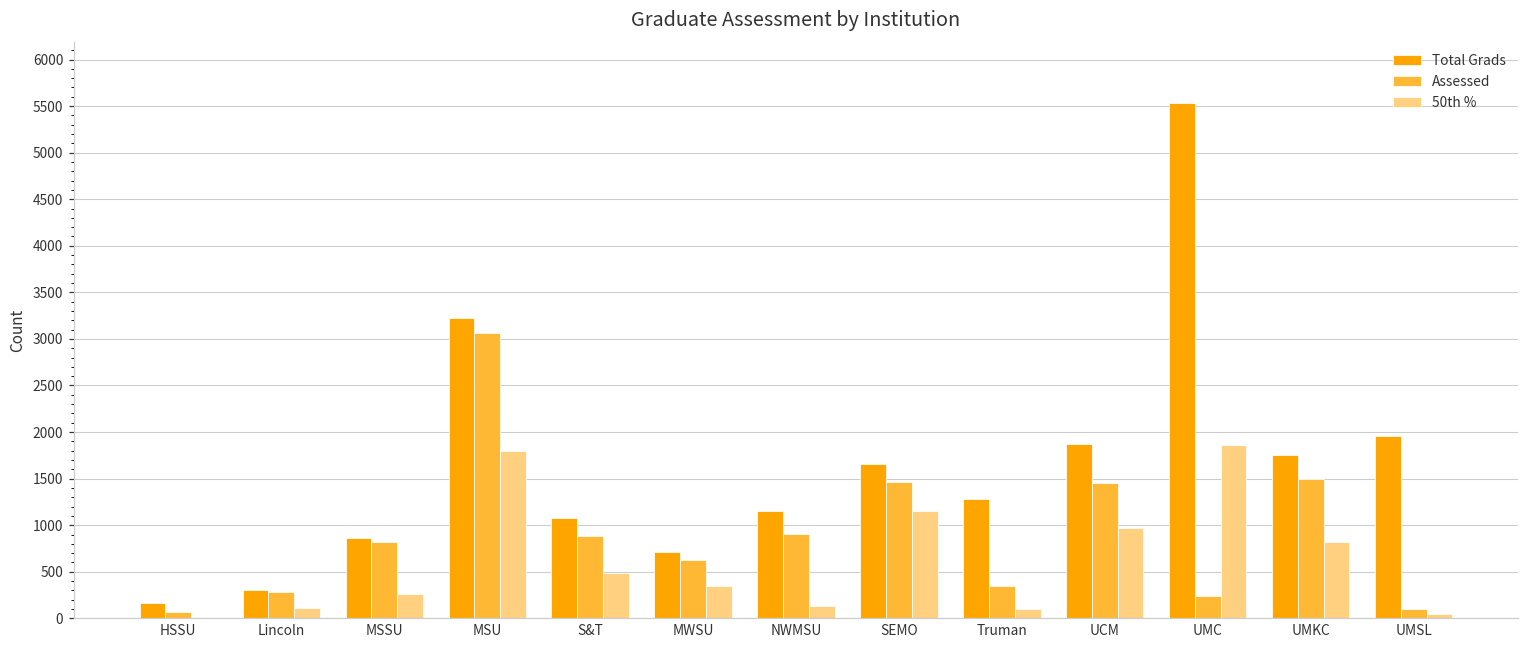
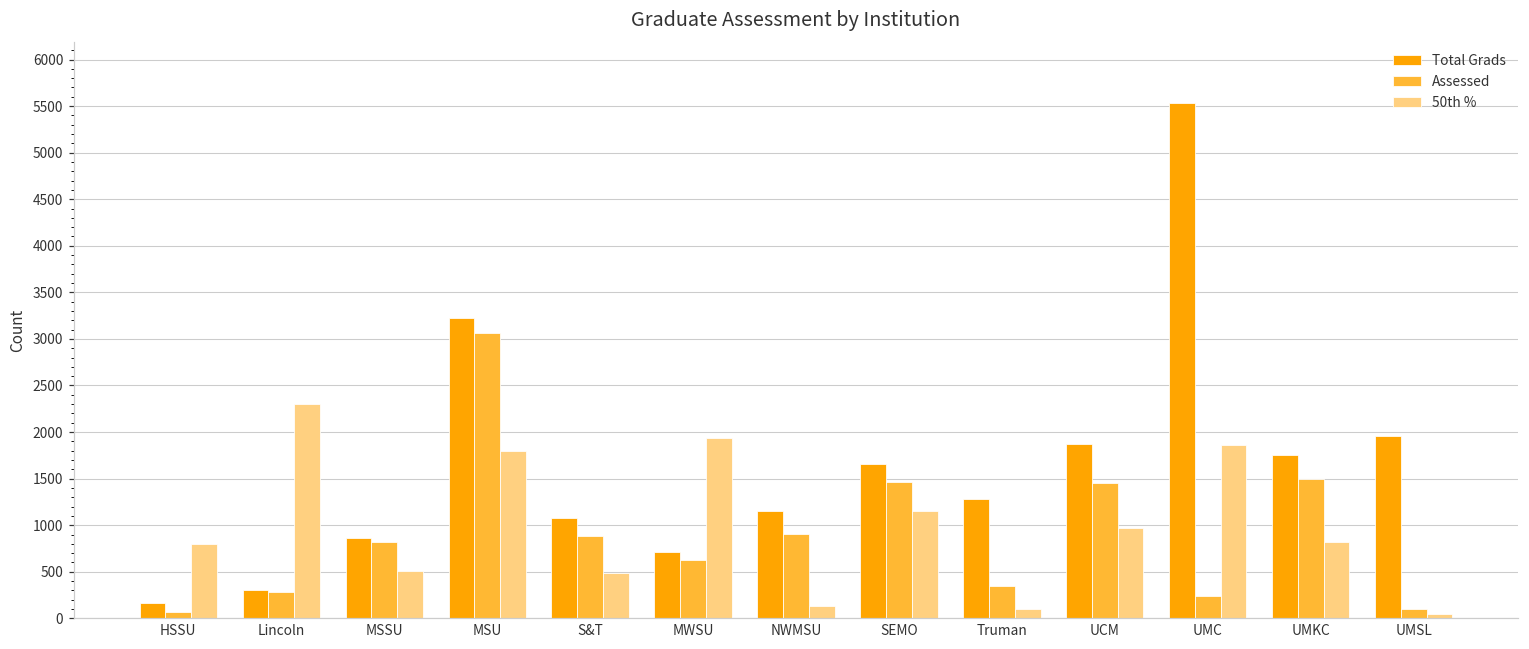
  {
    "50th %": {
-     "HSSU": 0,
-     "Lincoln": 100,
-     "MSSU": 300,
+     "HSSU": 800,
+     "Lincoln": 2300,
+     "MSSU": 500,
      "MSU": 1800,
      "S&T": 500,
-     "MWSU": 300,
+     "MWSU": 1900,
      "NWMSU": 100,
      "SEMO": 1200,
      "Truman": 100,
      "UCM": 1000,
      "UMC": 1900,
      "UMKC": 800,
      "UMSL": 100
    }
  }
